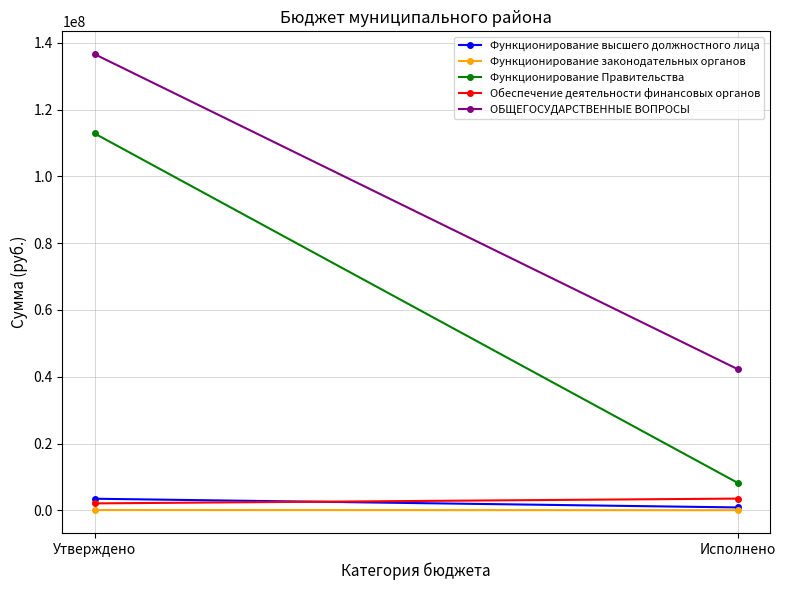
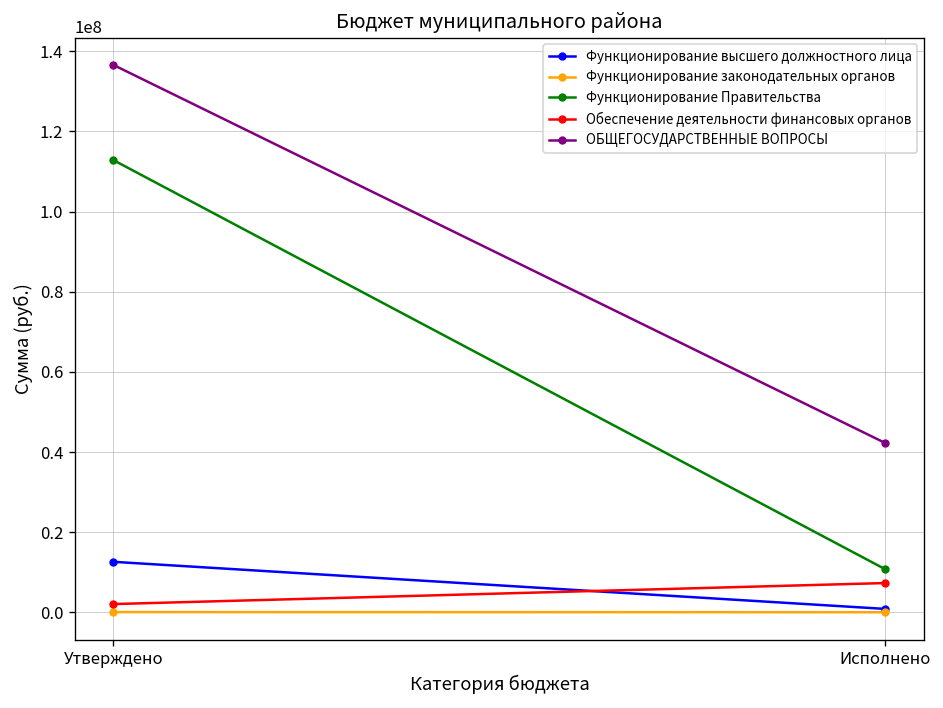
  {
    "Функционирование высшего должностного лица": {
-     "Утверждено": 3000000,
+     "Утверждено": 13000000,
      "Исполнено": 1000000
    },
    "Функционирование законодательных органов": {
      "Утверждено": 0,
      "Исполнено": 0
    },
    "Функционирование Правительства": {
      "Утверждено": 113000000,
-     "Исполнено": 8000000
+     "Исполнено": 11000000
    },
    "Обеспечение деятельности финансовых органов": {
      "Утверждено": 2000000,
-     "Исполнено": 4000000
+     "Исполнено": 7000000
    },
    "ОБЩЕГОСУДАРСТВЕННЫЕ ВОПРОСЫ": {
      "Утверждено": 137000000,
      "Исполнено": 42000000
    }
  }
